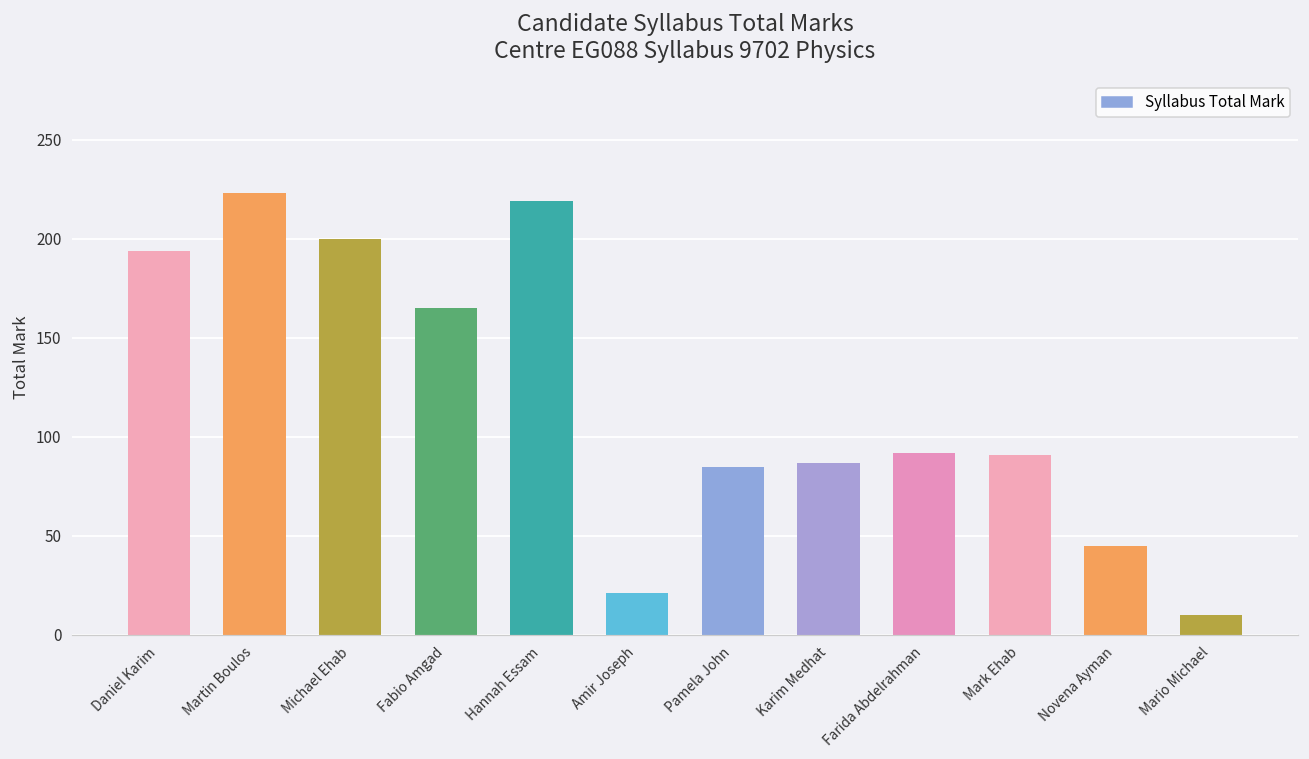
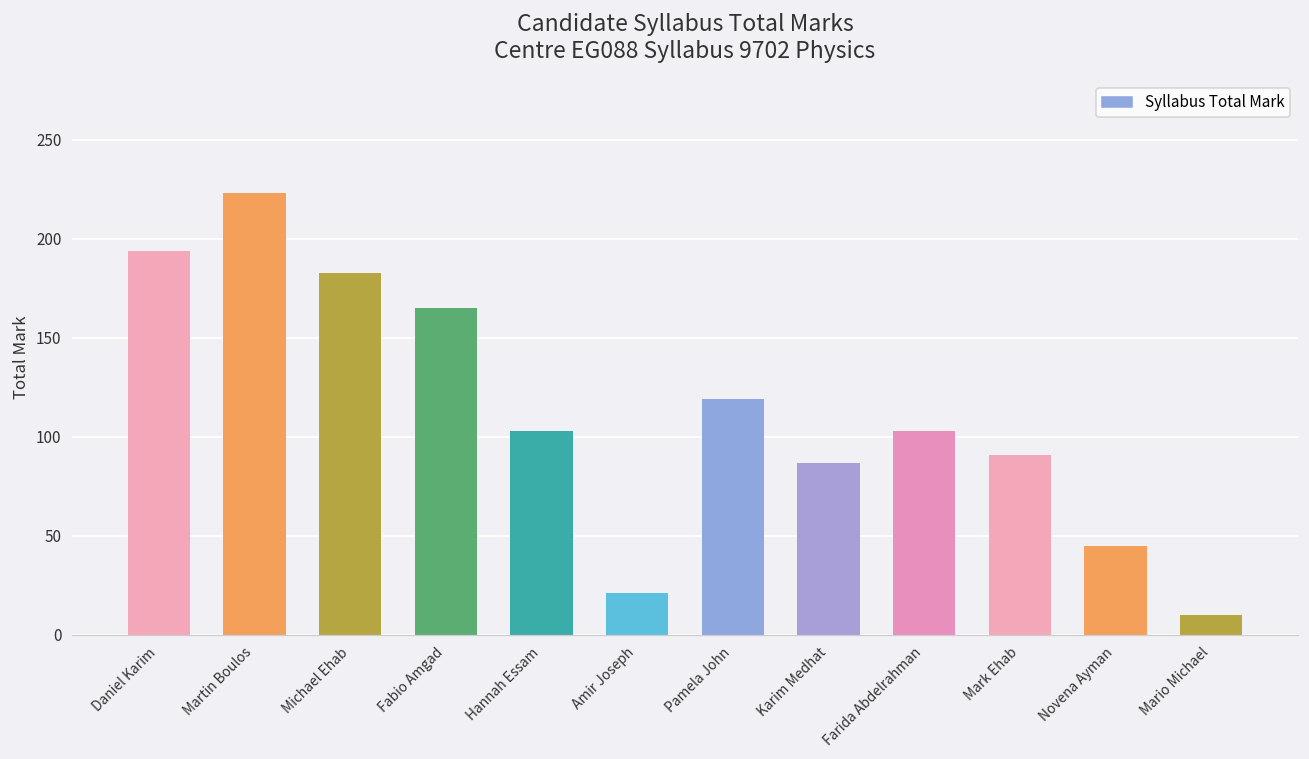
  {
    "Daniel Karim": 194,
    "Martin Boulos": 223,
-   "Michael Ehab": 200,
+   "Michael Ehab": 183,
    "Fabio Amgad": 165,
-   "Hannah Essam": 219,
+   "Hannah Essam": 103,
    "Amir Joseph": 21,
-   "Pamela John": 85,
+   "Pamela John": 119,
    "Karim Medhat": 87,
-   "Farida Abdelrahman": 92,
+   "Farida Abdelrahman": 103,
    "Mark Ehab": 91,
    "Novena Ayman": 45,
    "Mario Michael": 10
  }
